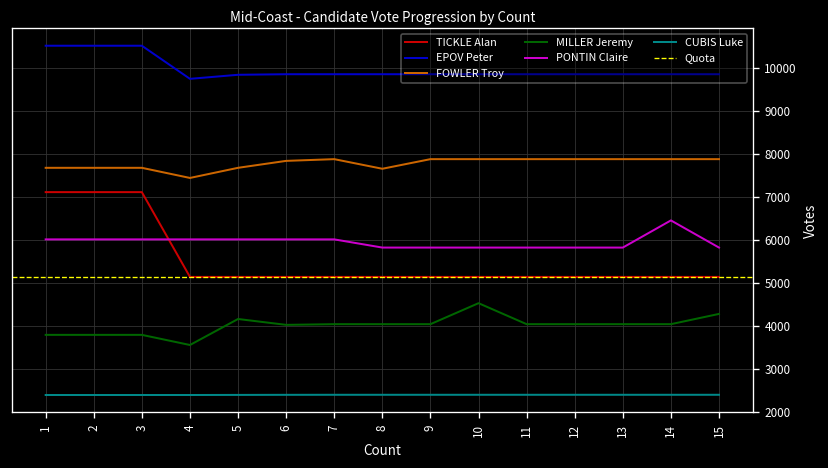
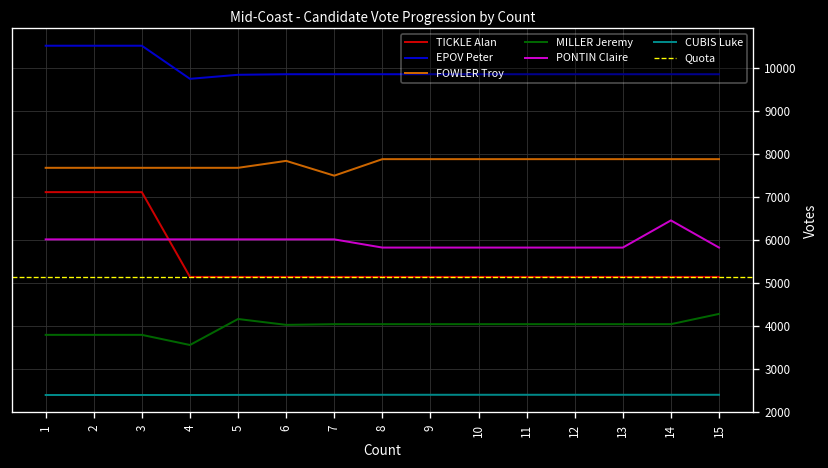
  {
    "TICKLE Alan": {
      "1": 7100,
      "2": 7100,
      "3": 7100,
      "4": 5100,
      "5": 5100,
      "6": 5100,
      "7": 5100,
      "8": 5100,
      "9": 5100,
      "10": 5100,
      "11": 5100,
      "12": 5100,
      "13": 5100,
      "14": 5100,
      "15": 5100
    },
    "EPOV Peter": {
      "1": 10500,
      "2": 10500,
      "3": 10500,
      "4": 9700,
      "5": 9800,
      "6": 9800,
      "7": 9800,
      "8": 9800
    },
    "FOWLER Troy": {
      "1": 7700,
      "2": 7700,
      "3": 7700,
-     "4": 7400,
+     "4": 7700,
      "5": 7700,
      "6": 7800,
-     "7": 7900,
-     "8": 7700,
+     "7": 7500,
+     "8": 7900,
      "9": 7900,
      "10": 7900,
      "11": 7900,
      "12": 7900,
      "13": 7900,
      "14": 7900,
      "15": 7900
    },
    "MILLER Jeremy": {
      "1": 3800,
      "2": 3800,
      "3": 3800,
      "4": 3600,
      "5": 4200,
      "6": 4000,
      "7": 4000,
      "8": 4000,
      "9": 4000,
-     "10": 4500,
+     "10": 4000,
      "11": 4000,
      "12": 4000,
      "13": 4000,
      "14": 4000,
      "15": 4300
    },
    "PONTIN Claire": {
      "1": 6000,
      "2": 6000,
      "3": 6000,
      "4": 6000,
      "5": 6000,
      "6": 6000,
      "7": 6000,
      "8": 5800,
      "9": 5800,
      "10": 5800,
      "11": 5800,
      "12": 5800,
      "13": 5800,
      "14": 6500,
      "15": 5800
    },
    "CUBIS Luke": {
      "1": 2400,
      "2": 2400,
      "3": 2400,
      "4": 2400,
      "5": 2400,
      "6": 2400,
      "7": 2400,
      "8": 2400,
      "9": 2400,
      "10": 2400,
      "11": 2400,
      "12": 2400,
      "13": 2400,
      "14": 2400,
      "15": 2400
    }
  }
